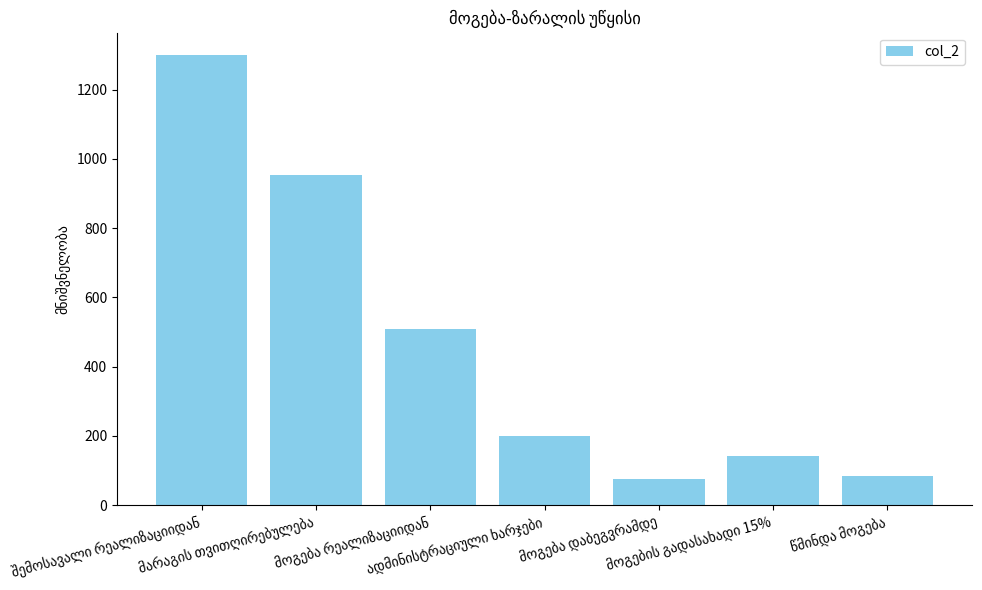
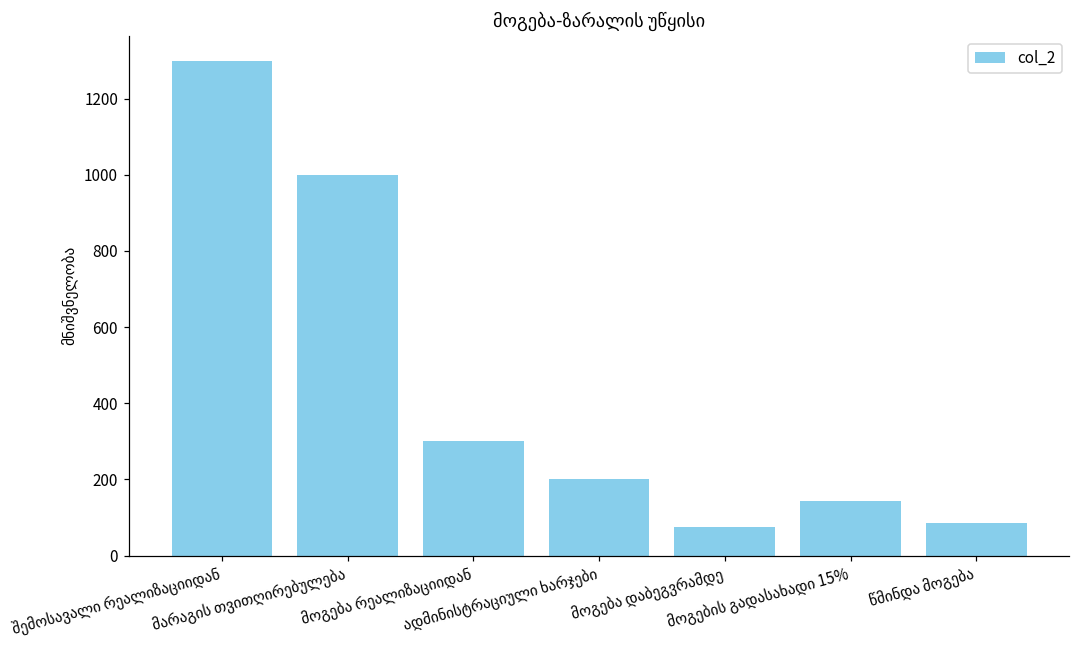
  {
    "შემოსავალი რეალიზაციიდან": 1300,
-   "მარაგის თვითღირებულება": 950,
-   "მოგება რეალიზაციიდან": 510,
+   "მარაგის თვითღირებულება": 1000,
+   "მოგება რეალიზაციიდან": 300,
    "ადმინისტრაციული ხარჯები": 200,
    "მოგება დაბეგვრამდე": 80,
    "მოგების გადასახადი 15%": 140,
    "წმინდა მოგება": 90
  }
